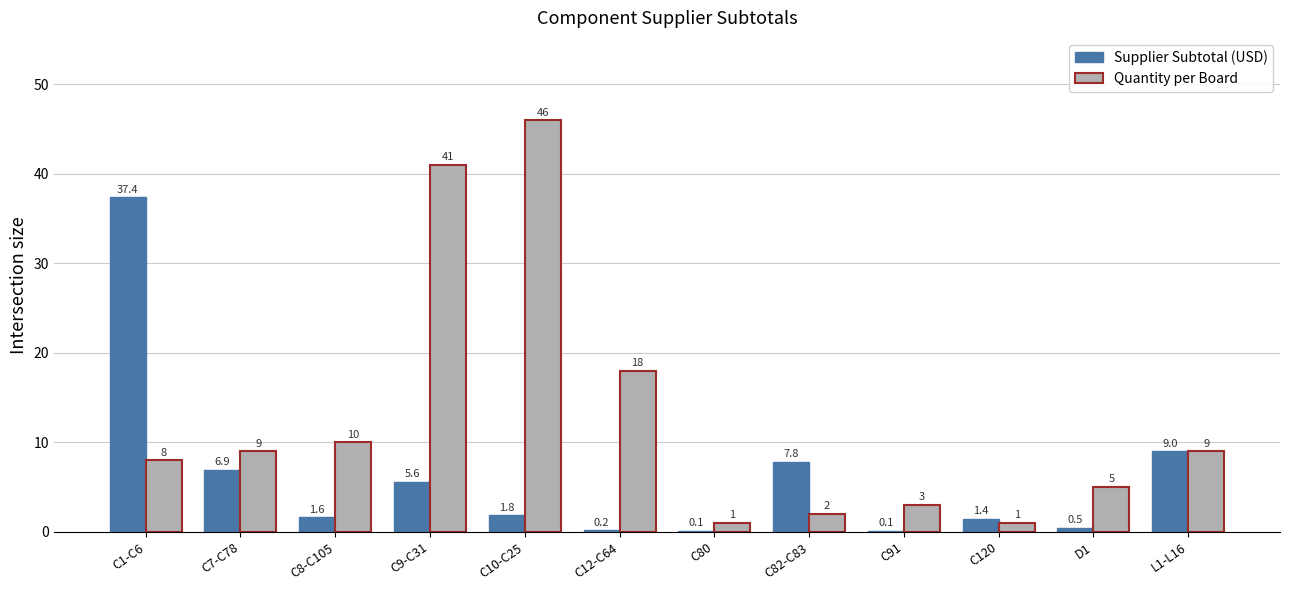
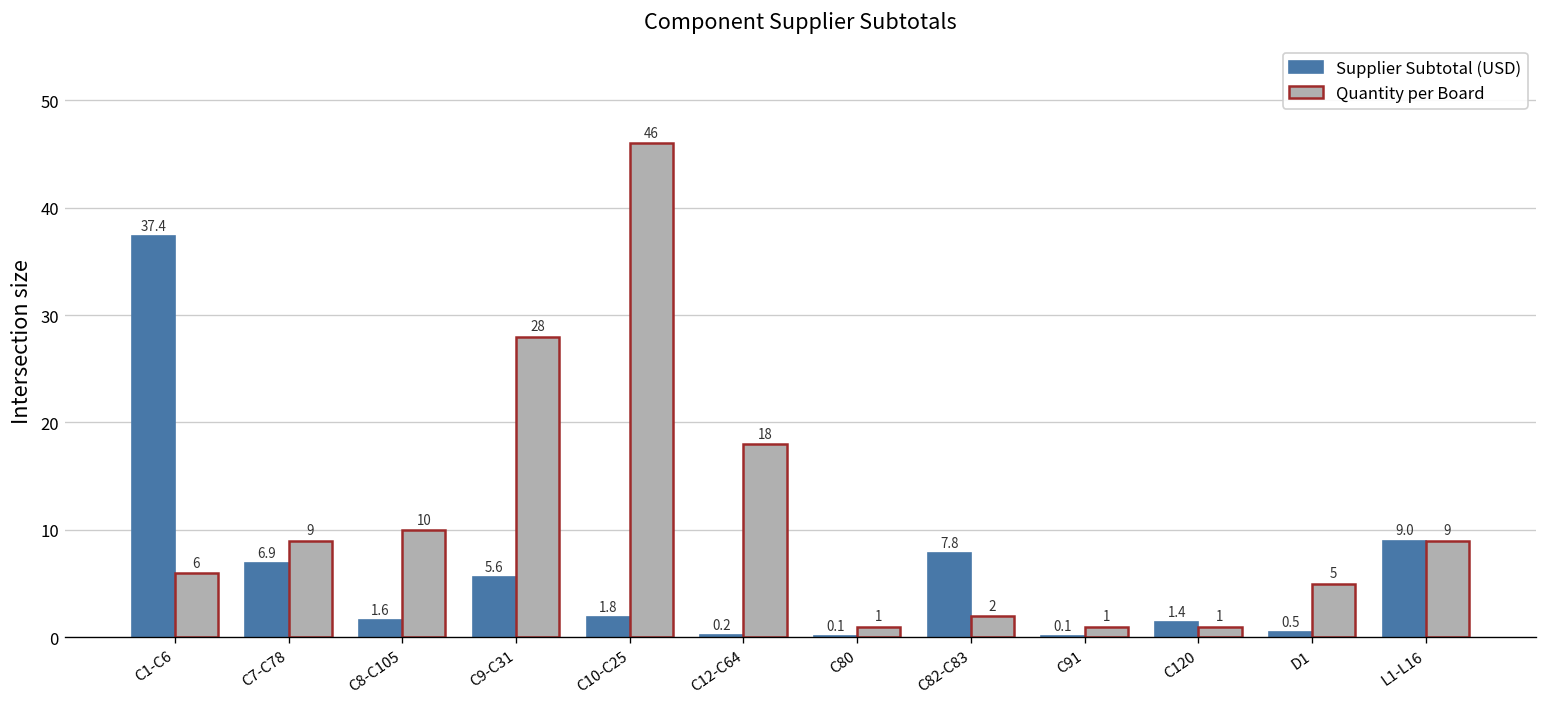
  {
    "Quantity per Board": {
-     "C1-C6": 8,
+     "C1-C6": 6,
      "C7-C78": 9,
      "C8-C105": 10,
-     "C9-C31": 41,
+     "C9-C31": 28,
      "C10-C25": 46,
      "C12-C64": 18,
      "C80": 1,
      "C82-C83": 2,
-     "C91": 3,
+     "C91": 1,
      "C120": 1,
      "D1": 5,
      "L1-L16": 9
    }
  }
